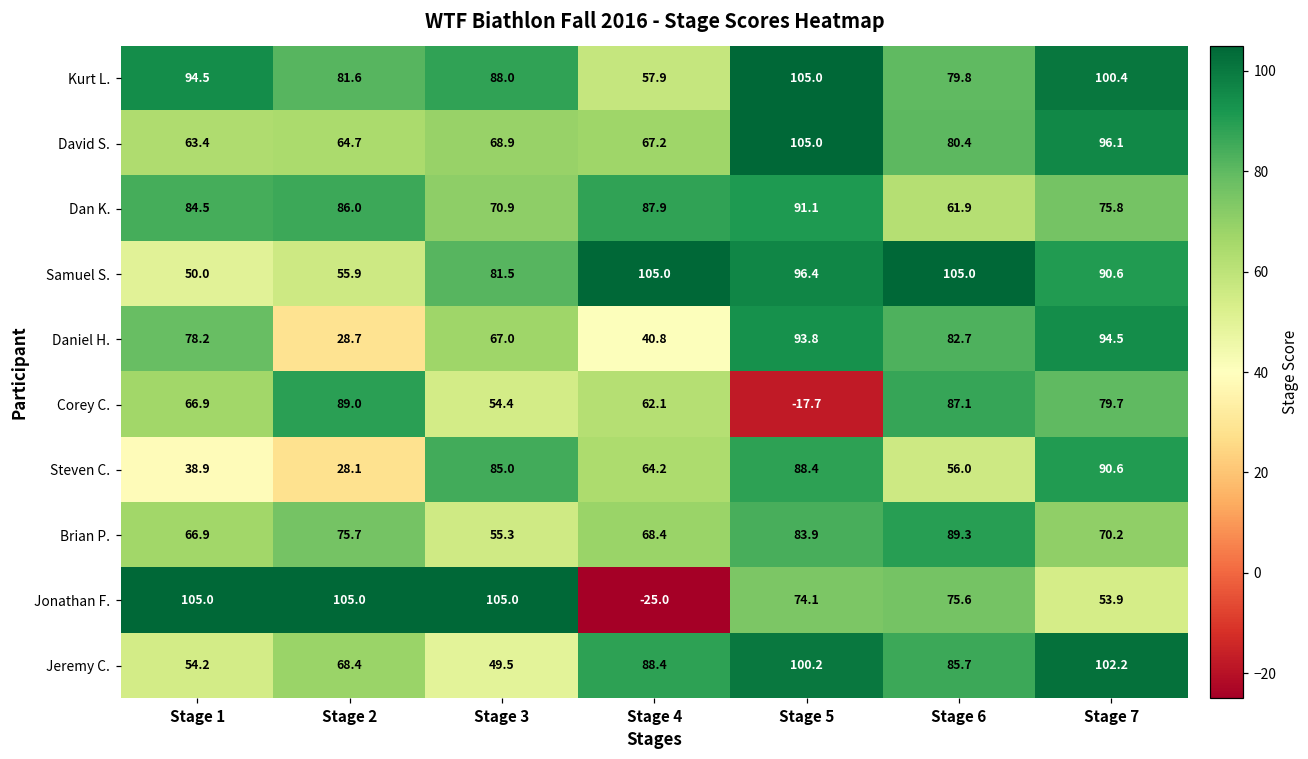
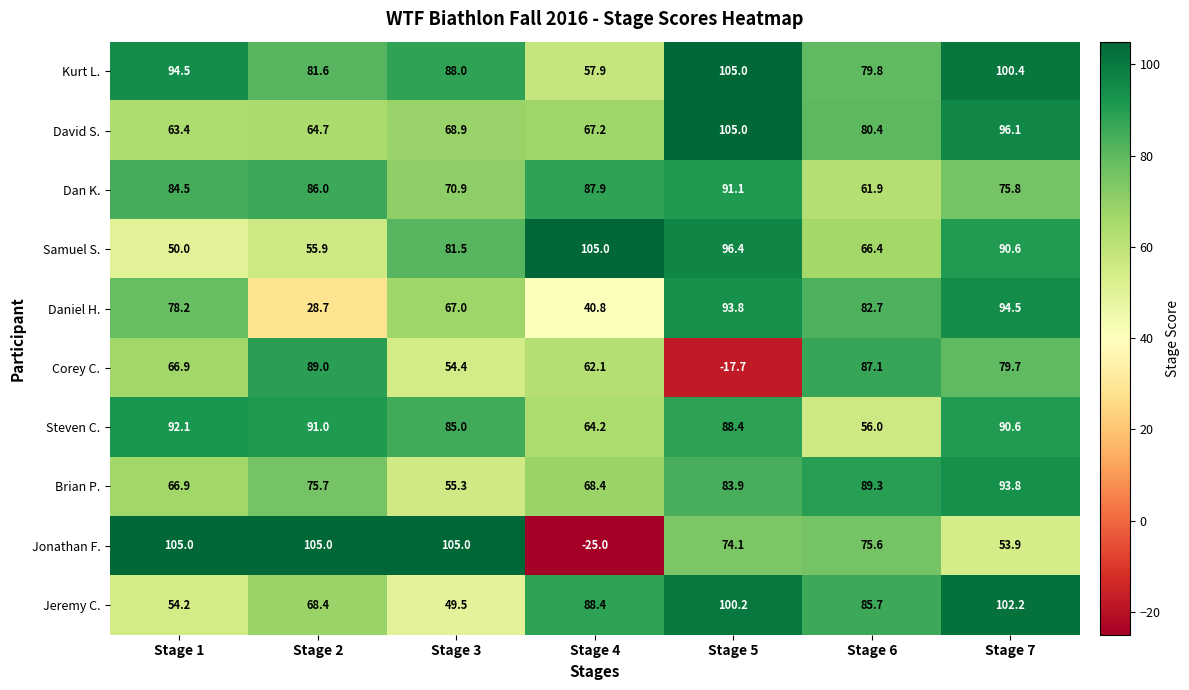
  {
    "Kurt L.": {
      "Stage 1": 94.5,
      "Stage 2": 81.6,
      "Stage 3": 88.0,
      "Stage 4": 57.9,
      "Stage 5": 105.0,
      "Stage 6": 79.8,
      "Stage 7": 100.4
    },
    "David S.": {
      "Stage 1": 63.4,
      "Stage 2": 64.7,
      "Stage 3": 68.9,
      "Stage 4": 67.2,
      "Stage 5": 105.0,
      "Stage 6": 80.4,
      "Stage 7": 96.1
    },
    "Dan K.": {
      "Stage 1": 84.5,
      "Stage 2": 86.0,
      "Stage 3": 70.9,
      "Stage 4": 87.9,
      "Stage 5": 91.1,
      "Stage 6": 61.9,
      "Stage 7": 75.8
    },
    "Samuel S.": {
      "Stage 1": 50.0,
      "Stage 2": 55.9,
      "Stage 3": 81.5,
      "Stage 4": 105.0,
      "Stage 5": 96.4,
-     "Stage 6": 105.0,
+     "Stage 6": 66.4,
      "Stage 7": 90.6
    },
    "Daniel H.": {
      "Stage 1": 78.2,
      "Stage 2": 28.7,
      "Stage 3": 67.0,
      "Stage 4": 40.8,
      "Stage 5": 93.8,
      "Stage 6": 82.7,
      "Stage 7": 94.5
    },
    "Corey C.": {
      "Stage 1": 66.9,
      "Stage 2": 89.0,
      "Stage 3": 54.4,
      "Stage 4": 62.1,
      "Stage 5": -17.7,
      "Stage 6": 87.1,
      "Stage 7": 79.7
    },
    "Steven C.": {
-     "Stage 1": 38.9,
-     "Stage 2": 28.1,
+     "Stage 1": 92.1,
+     "Stage 2": 91.0,
      "Stage 3": 85.0,
      "Stage 4": 64.2,
      "Stage 5": 88.4,
      "Stage 6": 56.0,
      "Stage 7": 90.6
    },
    "Brian P.": {
      "Stage 1": 66.9,
      "Stage 2": 75.7,
      "Stage 3": 55.3,
      "Stage 4": 68.4,
      "Stage 5": 83.9,
      "Stage 6": 89.3,
-     "Stage 7": 70.2
+     "Stage 7": 93.8
    },
    "Jonathan F.": {
      "Stage 1": 105.0,
      "Stage 2": 105.0,
      "Stage 3": 105.0,
      "Stage 4": -25.0,
      "Stage 5": 74.1,
      "Stage 6": 75.6,
      "Stage 7": 53.9
    },
    "Jeremy C.": {
      "Stage 1": 54.2,
      "Stage 2": 68.4,
      "Stage 3": 49.5,
      "Stage 4": 88.4,
      "Stage 5": 100.2,
      "Stage 6": 85.7,
      "Stage 7": 102.2
    }
  }
